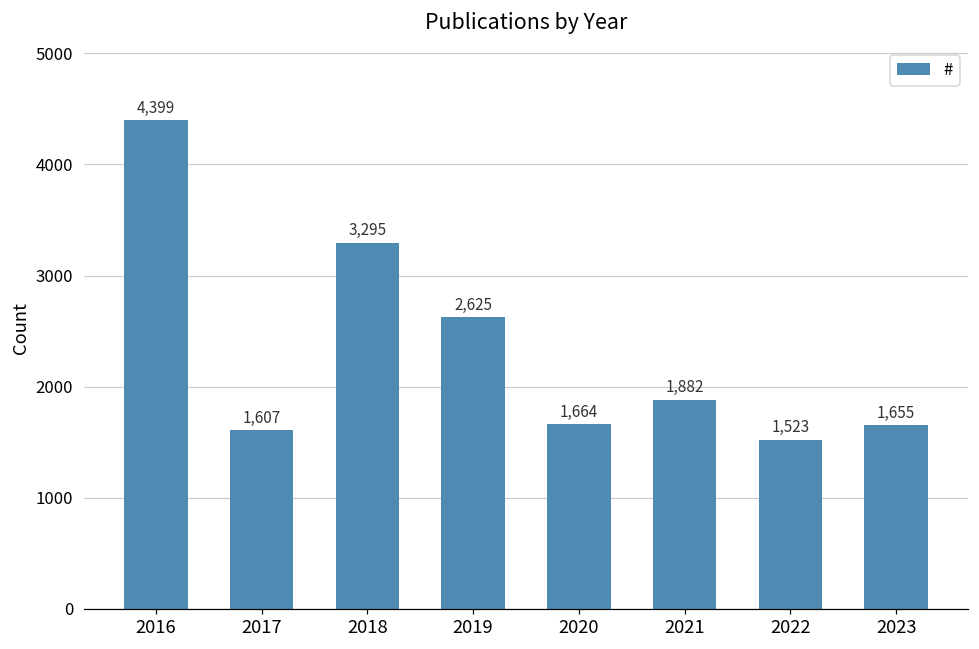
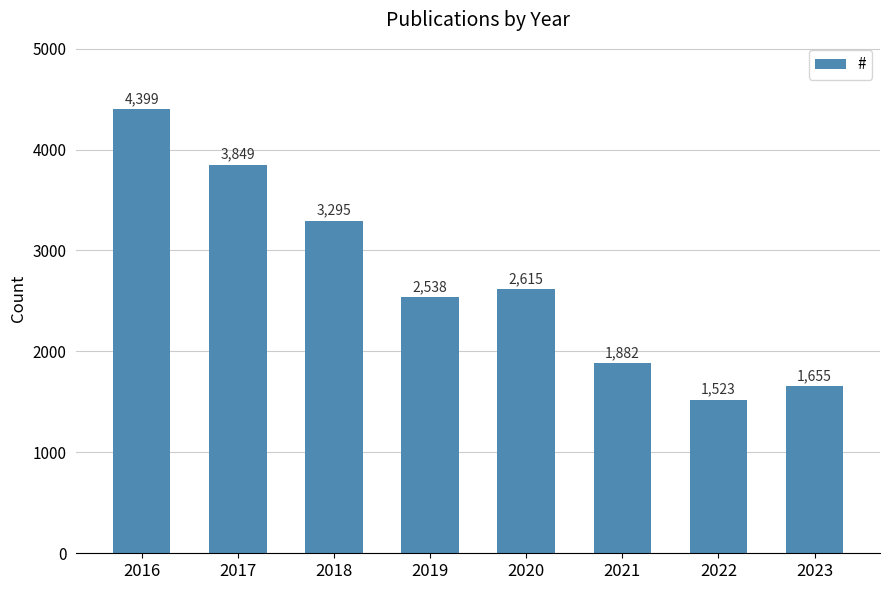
  {
    "2016": "4,399",
-   "2017": "1,607",
+   "2017": "3,849",
    "2018": "3,295",
-   "2019": "2,625",
-   "2020": "1,664",
+   "2019": "2,538",
+   "2020": "2,615",
    "2021": "1,882",
    "2022": "1,523",
    "2023": "1,655"
  }
